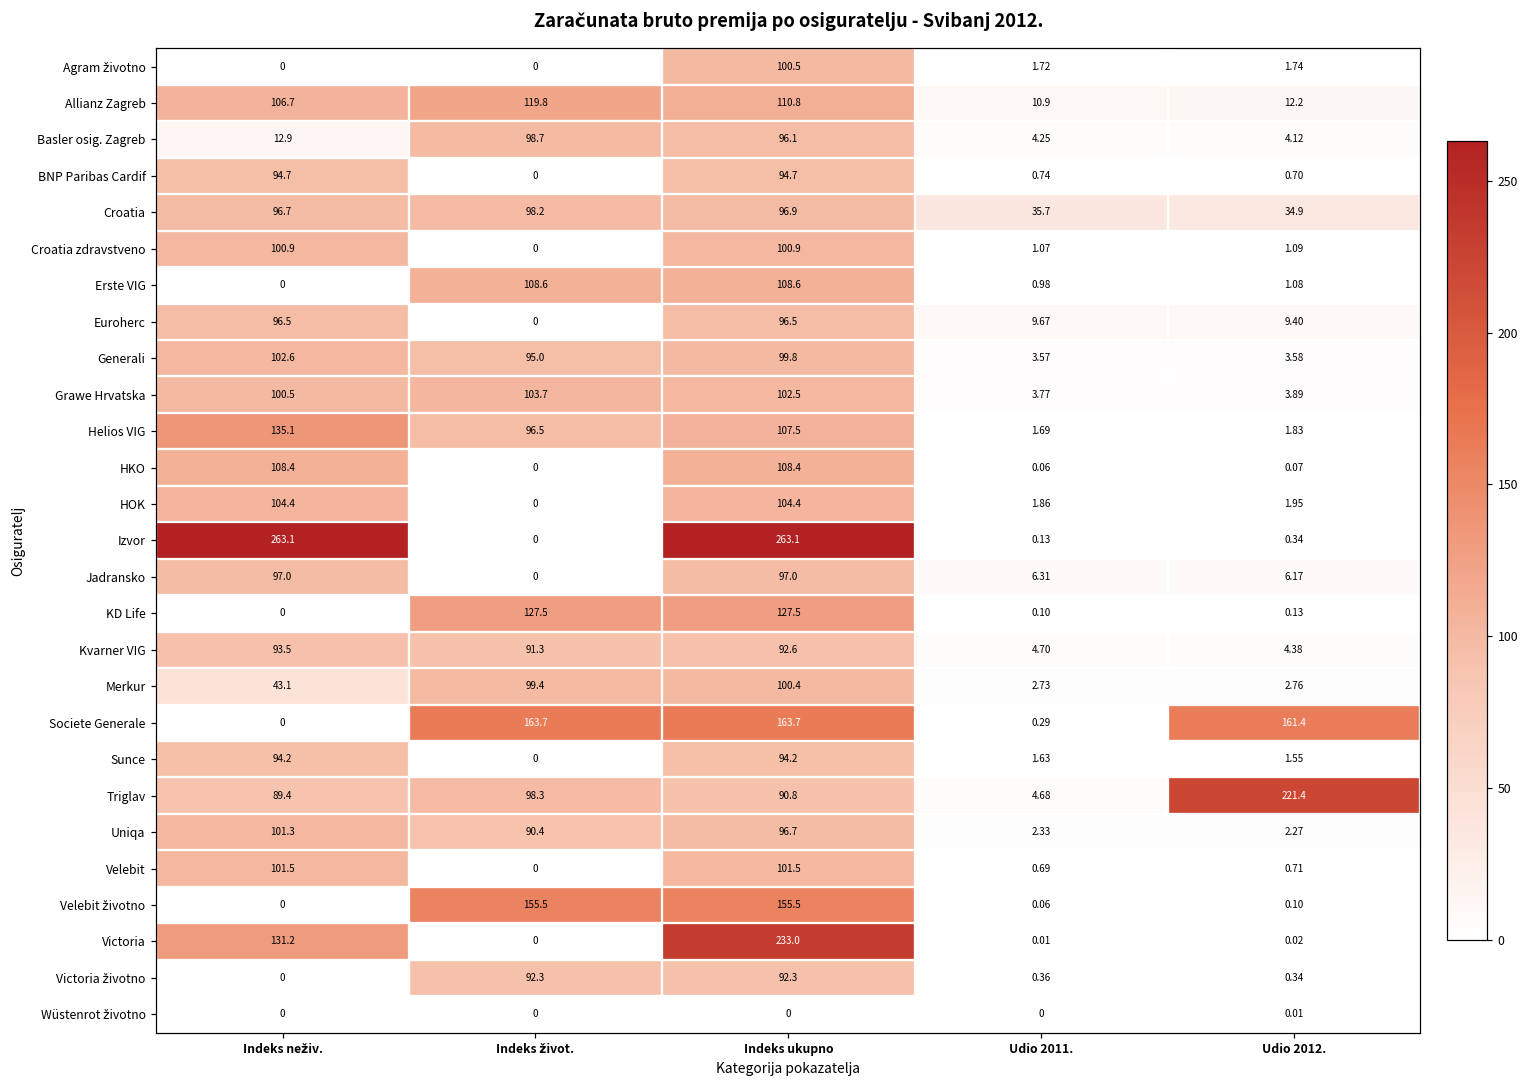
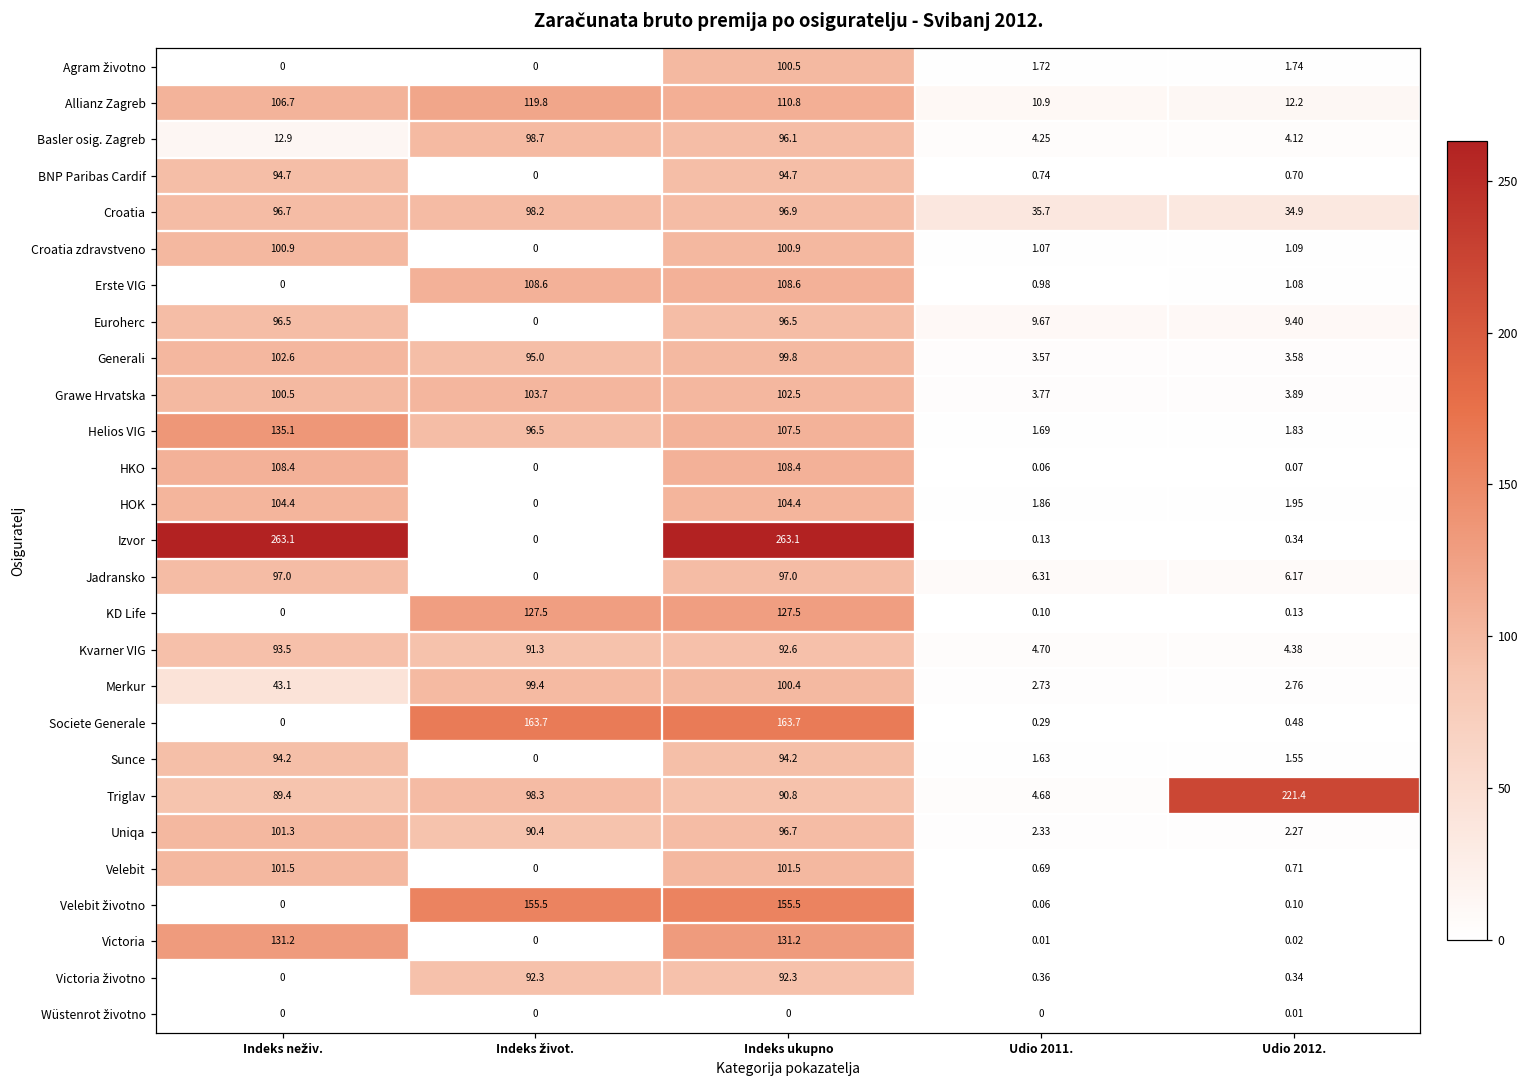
  {
    "Agram životno": {
      "Indeks neživ.": 0,
      "Indeks život.": 0,
      "Indeks ukupno": 100.5,
      "Udio 2011.": 1.72,
      "Udio 2012.": 1.74
    },
    "Allianz Zagreb": {
      "Indeks neživ.": 106.7,
      "Indeks život.": 119.8,
      "Indeks ukupno": 110.8,
      "Udio 2011.": 10.9,
      "Udio 2012.": 12.2
    },
    "Basler osig. Zagreb": {
      "Indeks neživ.": 12.9,
      "Indeks život.": 98.7,
      "Indeks ukupno": 96.1,
      "Udio 2011.": 4.25,
      "Udio 2012.": 4.12
    },
    "BNP Paribas Cardif": {
      "Indeks neživ.": 94.7,
      "Indeks život.": 0,
      "Indeks ukupno": 94.7,
      "Udio 2011.": 0.74,
      "Udio 2012.": 0.70
    },
    "Croatia": {
      "Indeks neživ.": 96.7,
      "Indeks život.": 98.2,
      "Indeks ukupno": 96.9,
      "Udio 2011.": 35.7,
      "Udio 2012.": 34.9
    },
    "Croatia zdravstveno": {
      "Indeks neživ.": 100.9,
      "Indeks život.": 0,
      "Indeks ukupno": 100.9,
      "Udio 2011.": 1.07,
      "Udio 2012.": 1.09
    },
    "Erste VIG": {
      "Indeks neživ.": 0,
      "Indeks život.": 108.6,
      "Indeks ukupno": 108.6,
      "Udio 2011.": 0.98,
      "Udio 2012.": 1.08
    },
    "Euroherc": {
      "Indeks neživ.": 96.5,
      "Indeks život.": 0,
      "Indeks ukupno": 96.5,
      "Udio 2011.": 9.67,
      "Udio 2012.": 9.40
    },
    "Generali": {
      "Indeks neživ.": 102.6,
      "Indeks život.": 95.0,
      "Indeks ukupno": 99.8,
      "Udio 2011.": 3.57,
      "Udio 2012.": 3.58
    },
    "Grawe Hrvatska": {
      "Indeks neživ.": 100.5,
      "Indeks život.": 103.7,
      "Indeks ukupno": 102.5,
      "Udio 2011.": 3.77,
      "Udio 2012.": 3.89
    },
    "Helios VIG": {
      "Indeks neživ.": 135.1,
      "Indeks život.": 96.5,
      "Indeks ukupno": 107.5,
      "Udio 2011.": 1.69,
      "Udio 2012.": 1.83
    },
    "HKO": {
      "Indeks neživ.": 108.4,
      "Indeks život.": 0,
      "Indeks ukupno": 108.4,
      "Udio 2011.": 0.06,
      "Udio 2012.": 0.07
    },
    "HOK": {
      "Indeks neživ.": 104.4,
      "Indeks život.": 0,
      "Indeks ukupno": 104.4,
      "Udio 2011.": 1.86,
      "Udio 2012.": 1.95
    },
    "Izvor": {
      "Indeks neživ.": 263.1,
      "Indeks život.": 0,
      "Indeks ukupno": 263.1,
      "Udio 2011.": 0.13,
      "Udio 2012.": 0.34
    },
    "Jadransko": {
      "Indeks neživ.": 97.0,
      "Indeks život.": 0,
      "Indeks ukupno": 97.0,
      "Udio 2011.": 6.31,
      "Udio 2012.": 6.17
    },
    "KD Life": {
      "Indeks neživ.": 0,
      "Indeks život.": 127.5,
      "Indeks ukupno": 127.5,
      "Udio 2011.": 0.10,
      "Udio 2012.": 0.13
    },
    "Kvarner VIG": {
      "Indeks neživ.": 93.5,
      "Indeks život.": 91.3,
      "Indeks ukupno": 92.6,
      "Udio 2011.": 4.70,
      "Udio 2012.": 4.38
    },
    "Merkur": {
      "Indeks neživ.": 43.1,
      "Indeks život.": 99.4,
      "Indeks ukupno": 100.4,
      "Udio 2011.": 2.73,
      "Udio 2012.": 2.76
    },
    "Societe Generale": {
      "Indeks neživ.": 0,
      "Indeks život.": 163.7,
      "Indeks ukupno": 163.7,
      "Udio 2011.": 0.29,
-     "Udio 2012.": 161.4
+     "Udio 2012.": 0.48
    },
    "Sunce": {
      "Indeks neživ.": 94.2,
      "Indeks život.": 0,
      "Indeks ukupno": 94.2,
      "Udio 2011.": 1.63,
      "Udio 2012.": 1.55
    },
    "Triglav": {
      "Indeks neživ.": 89.4,
      "Indeks život.": 98.3,
      "Indeks ukupno": 90.8,
      "Udio 2011.": 4.68,
      "Udio 2012.": 221.4
    },
    "Uniqa": {
      "Indeks neživ.": 101.3,
      "Indeks život.": 90.4,
      "Indeks ukupno": 96.7,
      "Udio 2011.": 2.33,
      "Udio 2012.": 2.27
    },
    "Velebit": {
      "Indeks neživ.": 101.5,
      "Indeks život.": 0,
      "Indeks ukupno": 101.5,
      "Udio 2011.": 0.69,
      "Udio 2012.": 0.71
    },
    "Velebit životno": {
      "Indeks neživ.": 0,
      "Indeks život.": 155.5,
      "Indeks ukupno": 155.5,
      "Udio 2011.": 0.06,
      "Udio 2012.": 0.10
    },
    "Victoria": {
      "Indeks neživ.": 131.2,
      "Indeks život.": 0,
-     "Indeks ukupno": 233.0,
+     "Indeks ukupno": 131.2,
      "Udio 2011.": 0.01,
      "Udio 2012.": 0.02
    },
    "Victoria životno": {
      "Indeks neživ.": 0,
      "Indeks život.": 92.3,
      "Indeks ukupno": 92.3,
      "Udio 2011.": 0.36,
      "Udio 2012.": 0.34
    },
    "Wüstenrot životno": {
      "Indeks neživ.": 0,
      "Indeks život.": 0,
      "Indeks ukupno": 0,
      "Udio 2011.": 0,
      "Udio 2012.": 0.01
    }
  }
